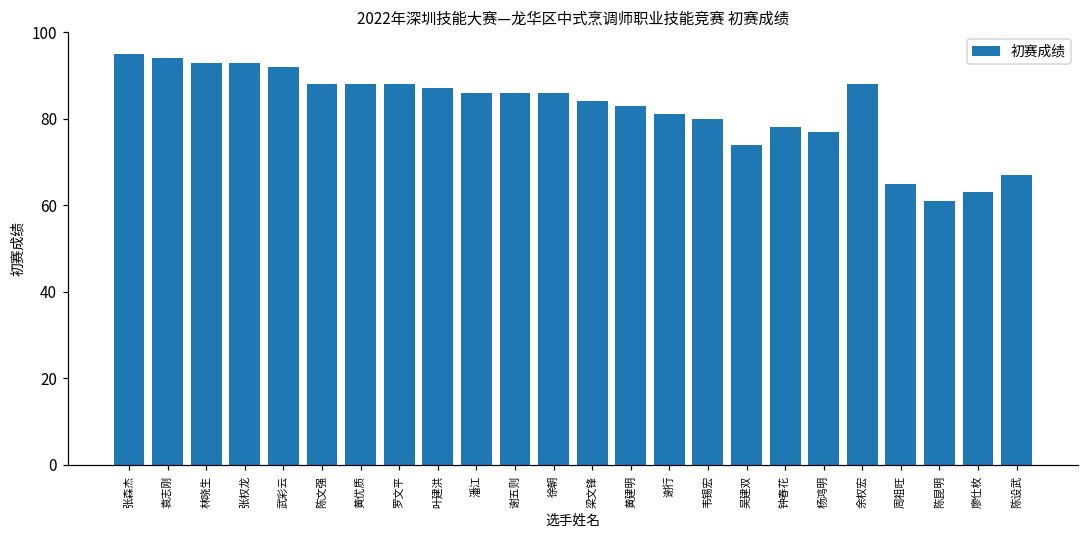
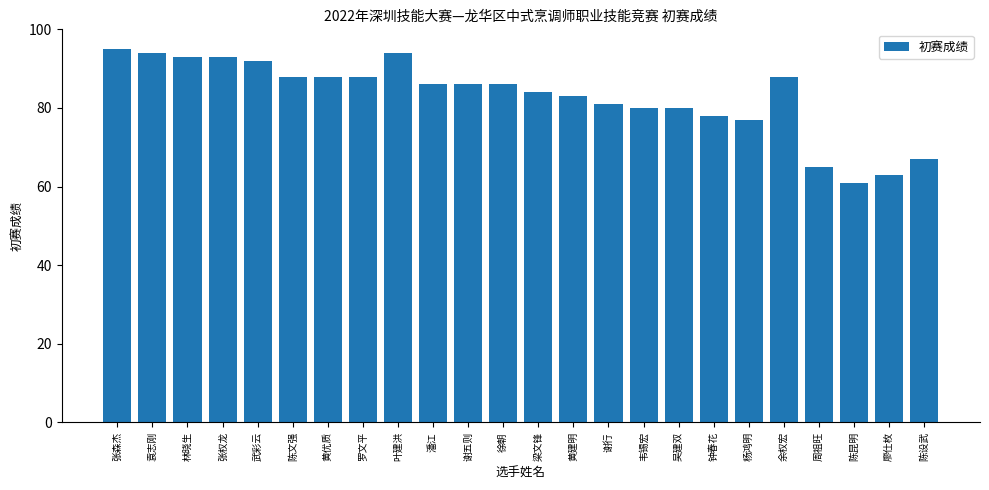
  {
    "张森杰": 95,
    "袁志刚": 94,
    "林晓生": 93,
    "张权龙": 93,
    "武彩云": 92,
    "陈文强": 88,
    "黄优质": 88,
    "罗文平": 88,
-   "叶建洪": 87,
+   "叶建洪": 94,
    "潘江": 86,
    "谢五则": 86,
    "徐朝": 86,
    "梁文锋": 84,
    "黄建明": 83,
    "谢行": 81,
    "韦锡宏": 80,
-   "吴建双": 74,
+   "吴建双": 80,
    "钟春花": 78,
    "杨鸿明": 77,
    "余权宏": 88,
    "周祖旺": 65,
    "陈昆明": 61,
    "廖仕枚": 63,
    "陈设武": 67
  }
